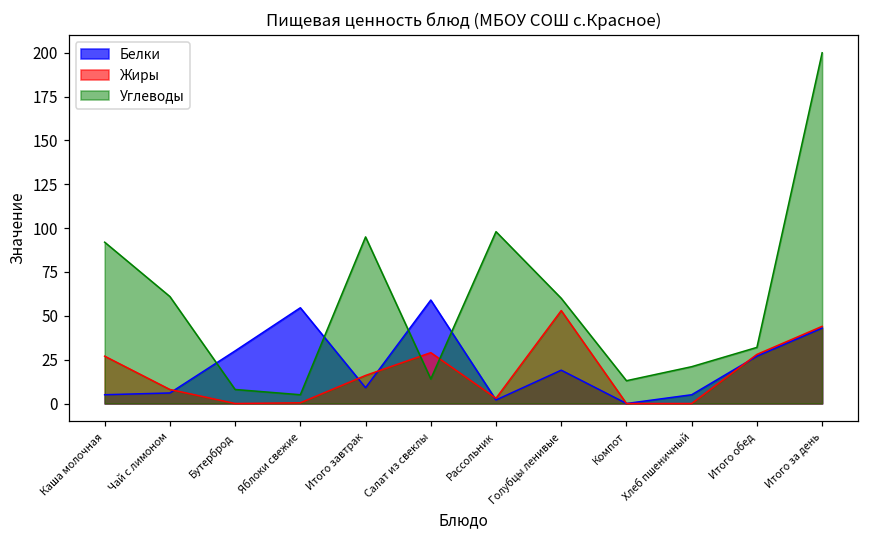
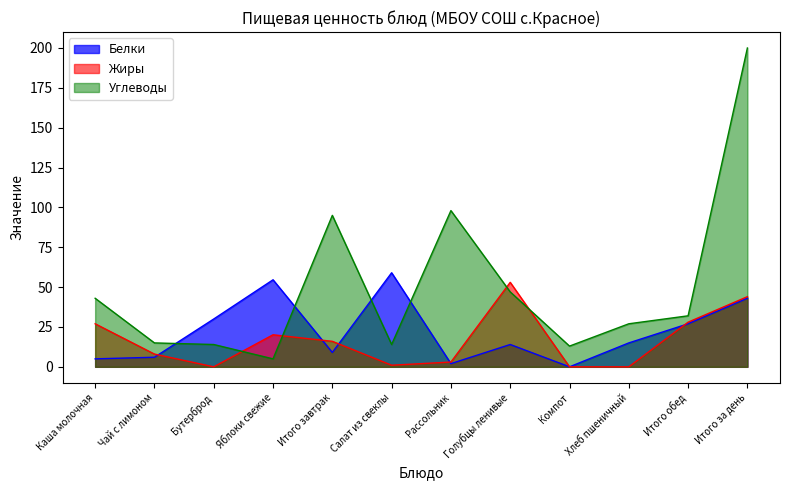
  {
    "Белки": {
      "Каша молочная": 5,
      "Чай с лимоном": 6,
      "Бутерброд": 30,
      "Яблоки свежие": 55,
      "Итого завтрак": 9,
      "Салат из свеклы": 59,
-     "Голубцы ленивые": 19,
-     "Хлеб пшеничный": 5
+     "Голубцы ленивые": 14,
+     "Хлеб пшеничный": 15
    },
    "Жиры": {
      "Каша молочная": 27,
      "Чай с лимоном": 8,
      "Бутерброд": 0,
-     "Яблоки свежие": 0,
+     "Яблоки свежие": 20,
      "Итого завтрак": 16,
-     "Салат из свеклы": 29,
+     "Салат из свеклы": 1,
      "Голубцы ленивые": 53,
      "Хлеб пшеничный": 0
    },
    "Углеводы": {
-     "Каша молочная": 92,
-     "Чай с лимоном": 61,
-     "Бутерброд": 8,
+     "Каша молочная": 43,
+     "Чай с лимоном": 15,
+     "Бутерброд": 14,
      "Яблоки свежие": 5,
      "Итого завтрак": 95,
      "Салат из свеклы": 14,
      "Рассольник": 98,
-     "Голубцы ленивые": 60,
+     "Голубцы ленивые": 47,
      "Компот": 13,
-     "Хлеб пшеничный": 21,
+     "Хлеб пшеничный": 27,
      "Итого обед": 32,
      "Итого за день": 200
    }
  }
